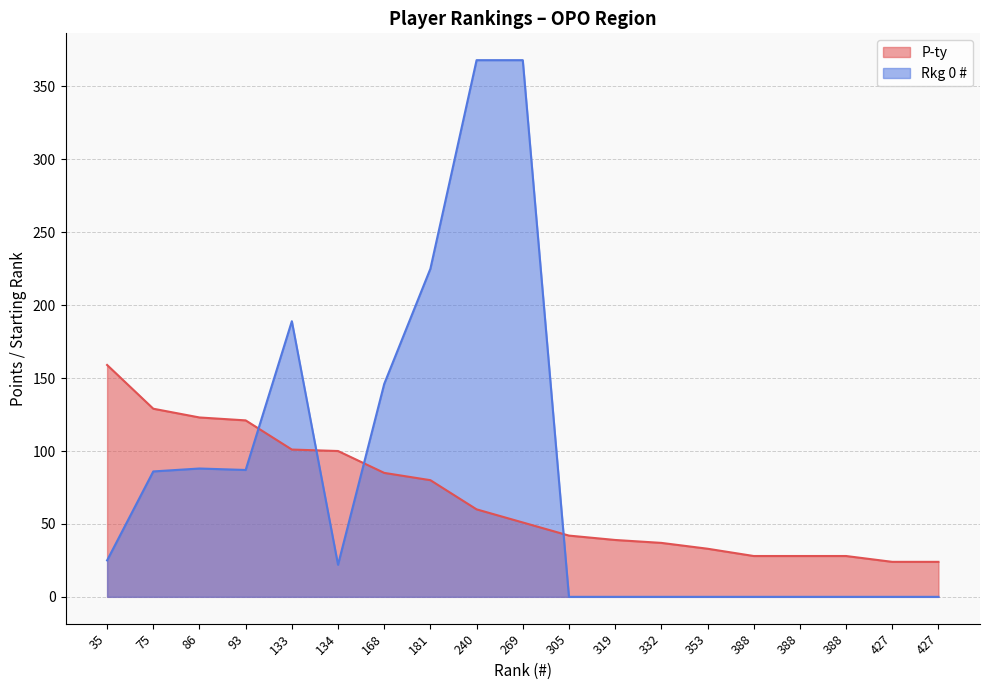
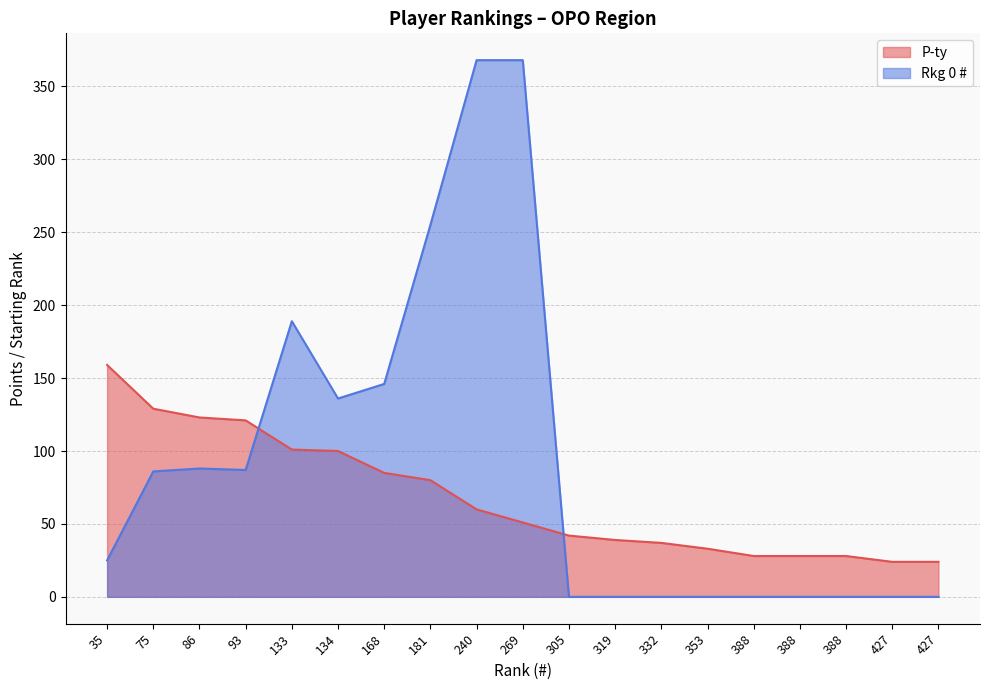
  {
    "P-ty": {
      "35": 159,
      "75": 129,
      "86": 123,
      "93": 121,
      "133": 101,
      "134": 100,
      "168": 85,
      "181": 80,
      "240": 60,
      "269": 51,
      "305": 42,
      "319": 39,
      "332": 37,
      "353": 33
    },
    "Rkg 0 #": {
      "35": 25,
      "75": 86,
      "86": 88,
      "93": 87,
      "133": 189,
-     "134": 22,
+     "134": 136,
      "168": 146,
-     "181": 225,
+     "181": 255,
      "240": 368,
      "269": 368,
      "305": 0,
      "319": 0,
      "332": 0,
      "353": 0
    }
  }
